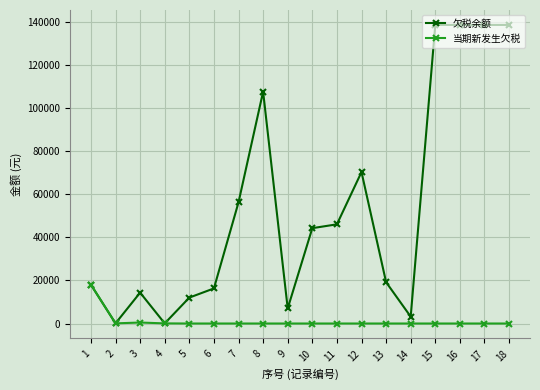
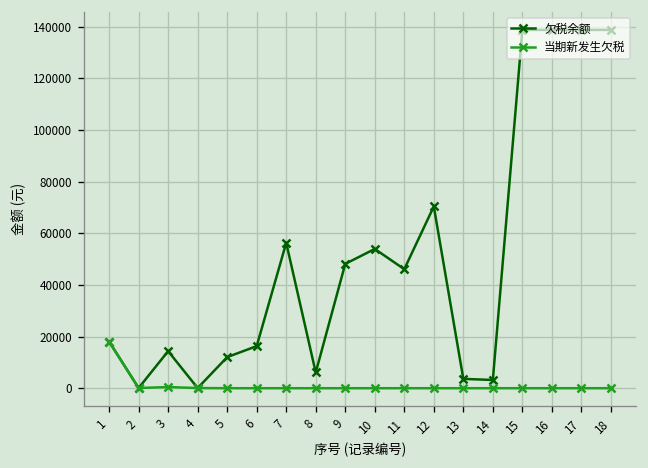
  {
    "欠税余额": {
      "3": 14000,
      "5": 12000,
      "6": 16000,
      "7": 56000,
-     "8": 108000,
-     "9": 7000,
-     "10": 44000,
+     "8": 6000,
+     "9": 48000,
+     "10": 54000,
      "11": 46000,
      "12": 70000,
-     "13": 19000,
+     "13": 4000,
      "14": 3000
    },
    "当期新发生欠税": {
      "3": 0,
      "5": 0,
      "6": 0,
      "7": 0,
      "8": 0,
      "9": 0,
      "10": 0,
      "11": 0,
      "12": 0,
      "13": 0,
      "14": 0,
      "15": 0,
      "16": 0,
      "17": 0,
      "18": 0
    }
  }
